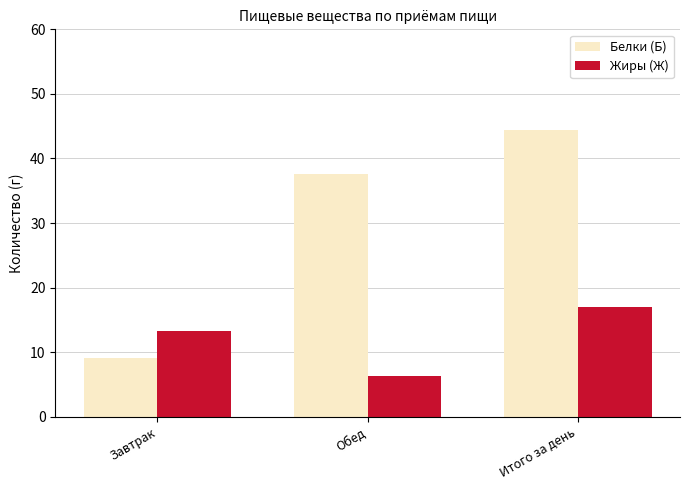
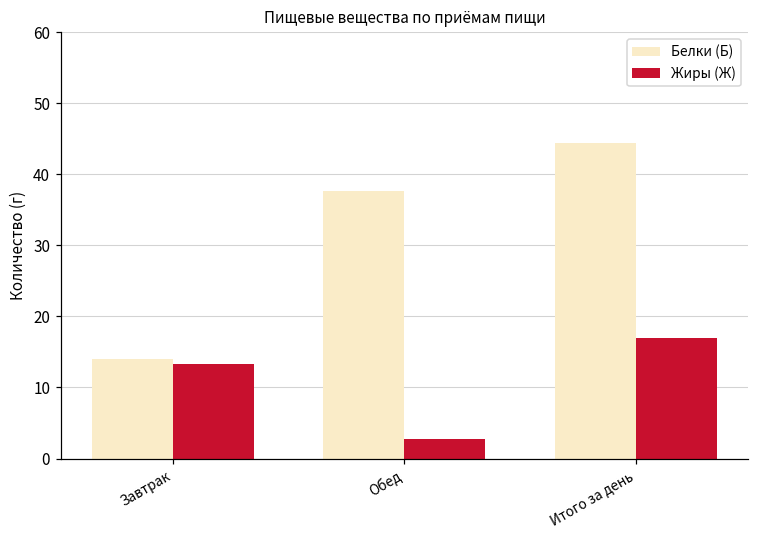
  {
    "Белки (Б)": {
-     "Завтрак": 9,
+     "Завтрак": 14,
      "Обед": 38,
      "Итого за день": 44
    },
    "Жиры (Ж)": {
      "Завтрак": 13,
-     "Обед": 6,
+     "Обед": 3,
      "Итого за день": 17
    }
  }
